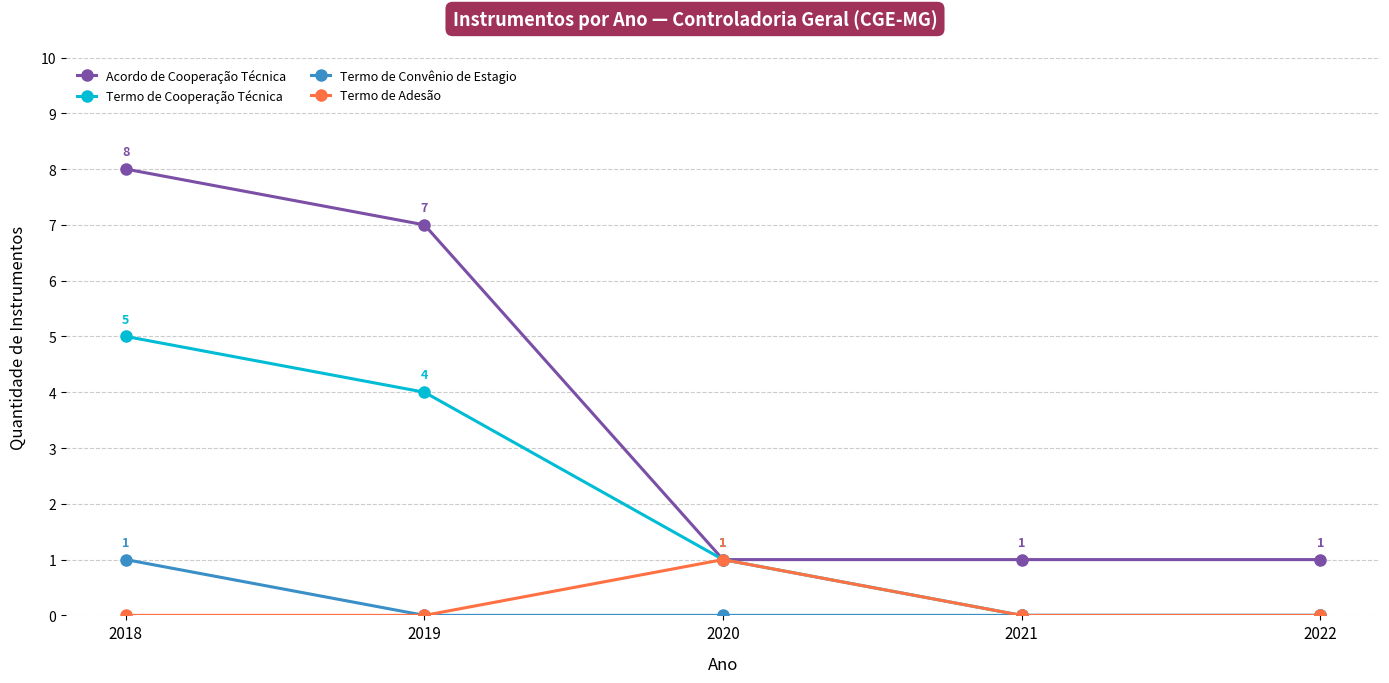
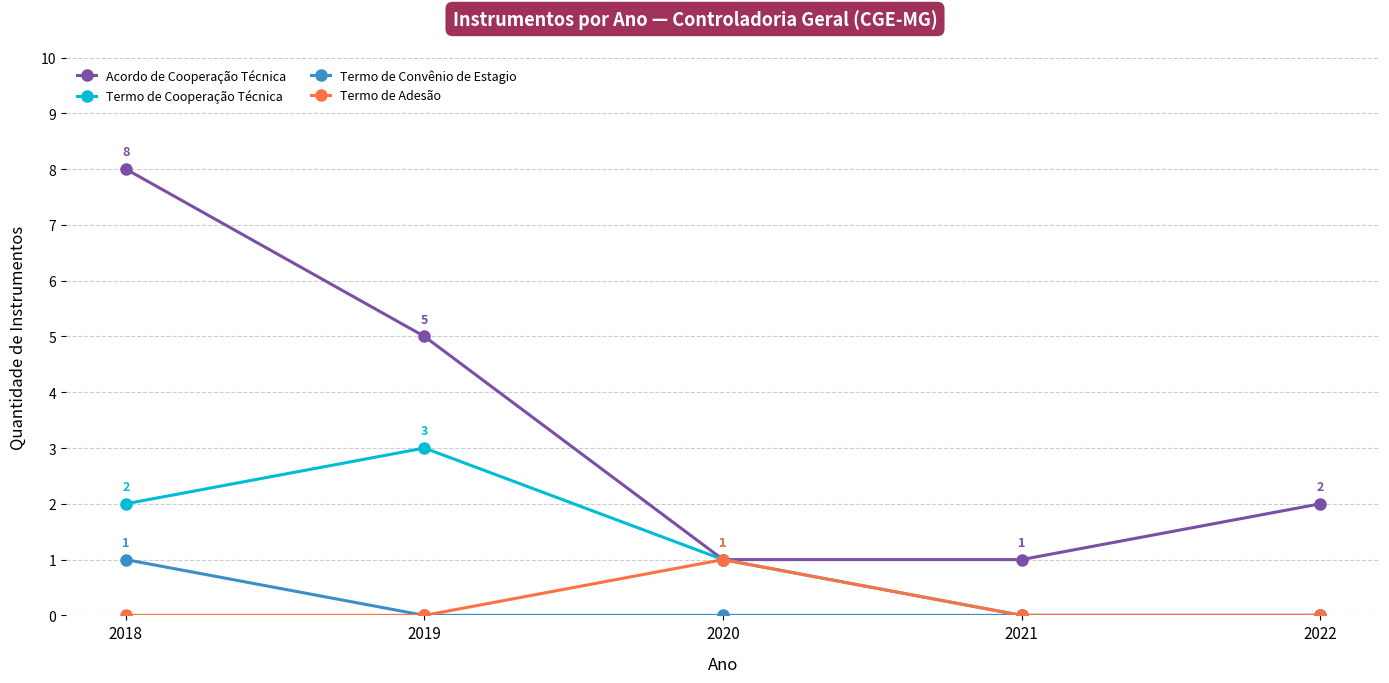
  {
    "Acordo de Cooperação Técnica": {
      "2018": 8,
-     "2019": 7,
+     "2019": 5,
      "2021": 1,
-     "2022": 1
+     "2022": 2
    },
    "Termo de Cooperação Técnica": {
-     "2018": 5,
-     "2019": 4
+     "2018": 2,
+     "2019": 3
    },
    "Termo de Convênio de Estagio": {
      "2018": 1
    },
    "Termo de Adesão": {
      "2018": 0.0
    }
  }
